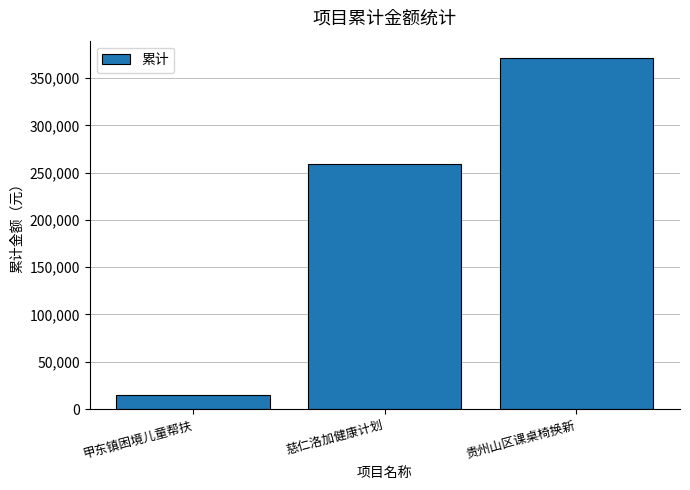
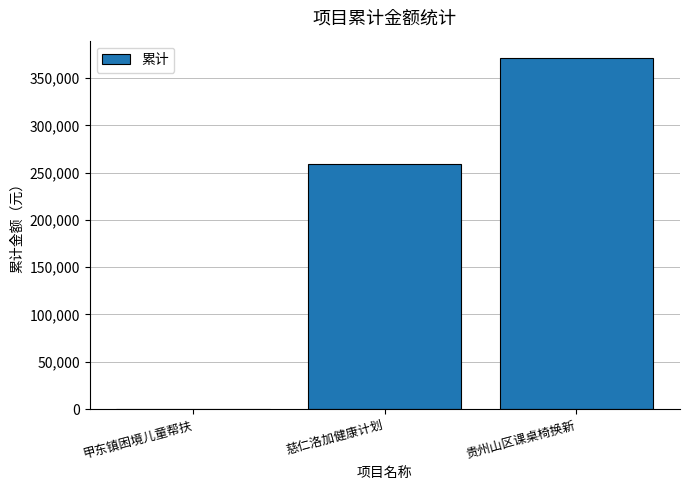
  {
-   "甲东镇困境儿童帮扶": "10,000",
+   "甲东镇困境儿童帮扶": "0",
    "慈仁洛加健康计划": "260,000",
    "贵州山区课桌椅换新": "370,000"
  }
